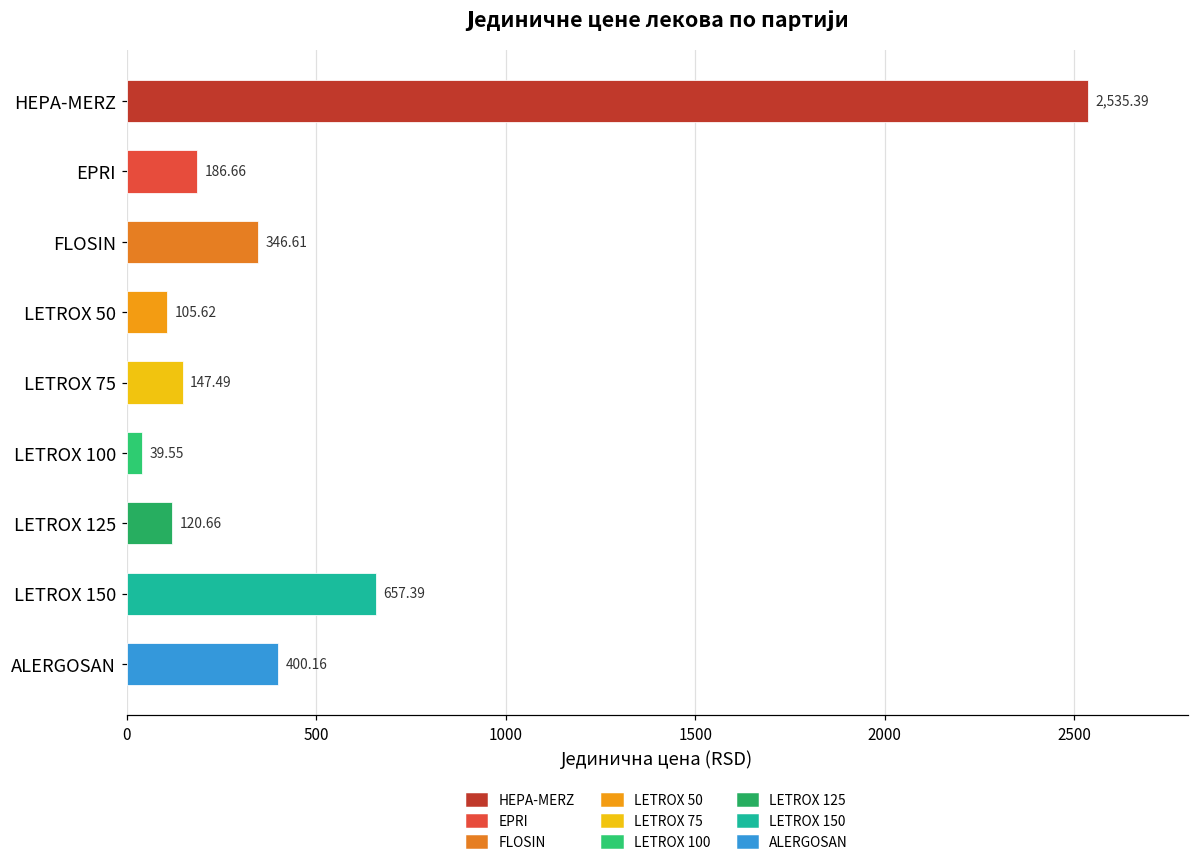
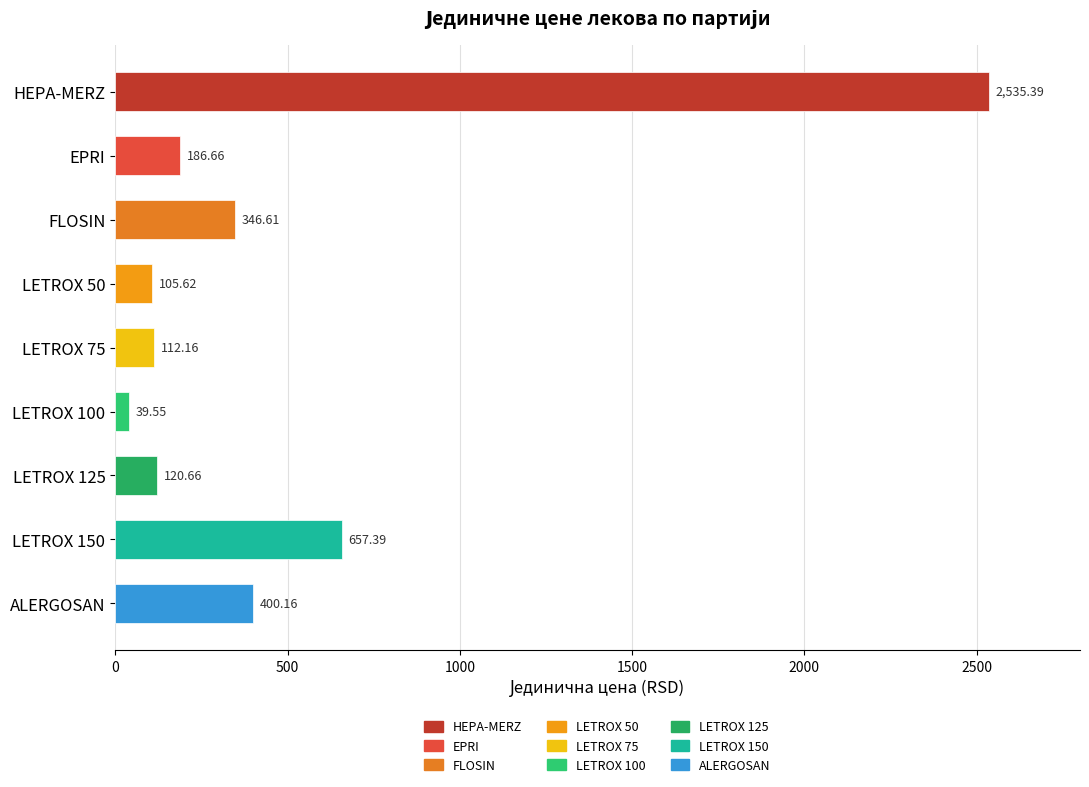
  {
    "HEPA-MERZ": "2,535.39",
    "EPRI": "186.66",
    "FLOSIN": "346.61",
    "LETROX 50": "105.62",
-   "LETROX 75": "147.49",
+   "LETROX 75": "112.16",
    "LETROX 100": "39.55",
    "LETROX 125": "120.66",
    "LETROX 150": "657.39",
    "ALERGOSAN": "400.16"
  }
